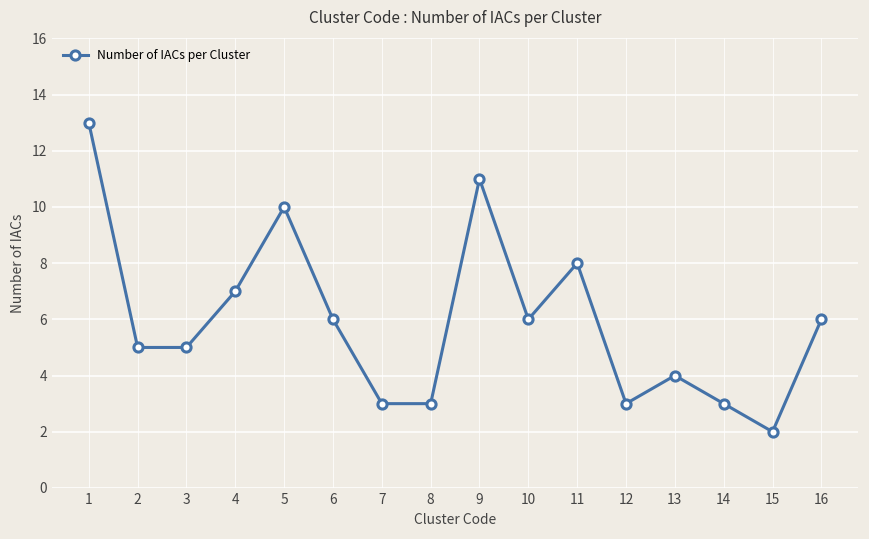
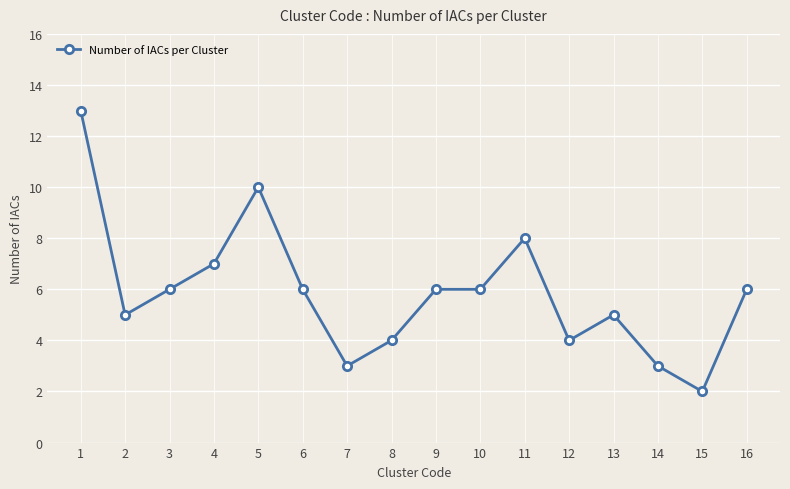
  {
    "1": 13,
    "2": 5,
-   "3": 5,
+   "3": 6,
    "4": 7,
    "5": 10,
    "6": 6,
    "7": 3,
-   "8": 3,
-   "9": 11,
+   "8": 4,
+   "9": 6,
    "10": 6,
    "11": 8,
-   "12": 3,
-   "13": 4,
+   "12": 4,
+   "13": 5,
    "14": 3,
    "15": 2,
    "16": 6
  }
